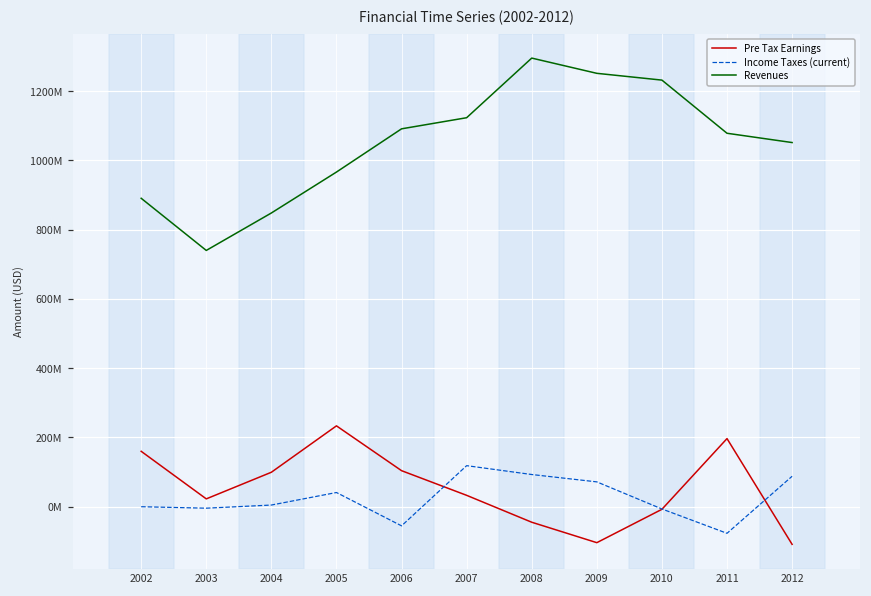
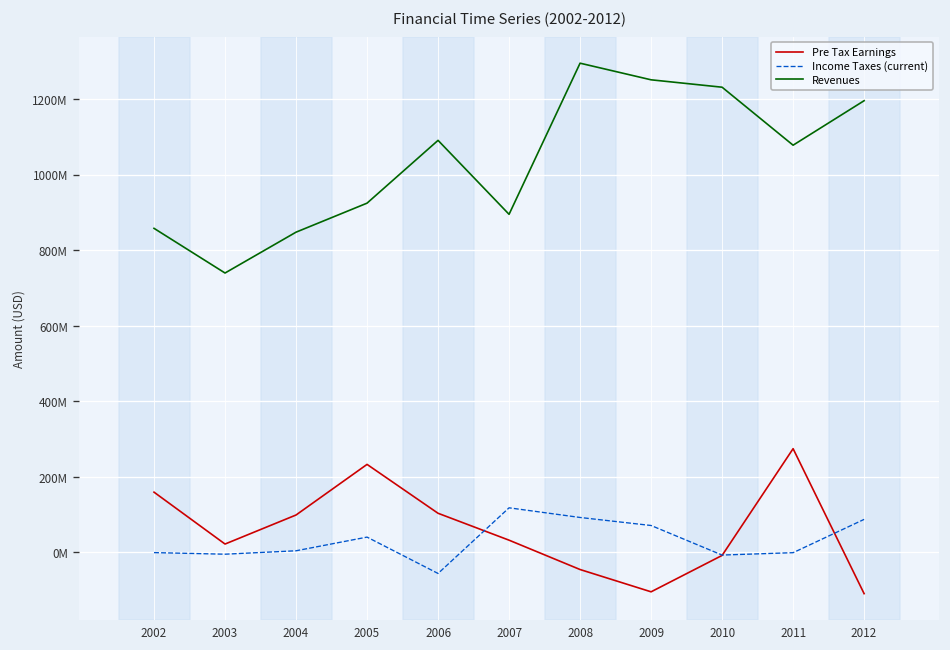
  {
    "Pre Tax Earnings": {
      "2002": 160000000,
      "2003": 20000000,
      "2004": 100000000,
      "2005": 230000000,
      "2006": 100000000,
      "2007": 30000000,
      "2008": -50000000,
      "2009": -100000000,
-     "2011": 200000000,
+     "2011": 270000000,
      "2012": -110000000
    },
    "Income Taxes (current)": {
      "2002": 0,
      "2003": 0,
      "2004": 0,
      "2005": 40000000,
      "2006": -60000000,
      "2007": 120000000,
      "2008": 90000000,
      "2009": 70000000,
-     "2011": -80000000,
+     "2011": 0,
      "2012": 90000000
    },
    "Revenues": {
-     "2002": 890000000,
+     "2002": 860000000,
      "2003": 740000000,
      "2004": 850000000,
-     "2005": 970000000,
+     "2005": 920000000,
      "2006": 1090000000,
-     "2007": 1120000000,
+     "2007": 900000000,
      "2008": 1300000000,
      "2009": 1250000000,
      "2010": 1230000000,
      "2011": 1080000000,
-     "2012": 1050000000
+     "2012": 1200000000
    }
  }
